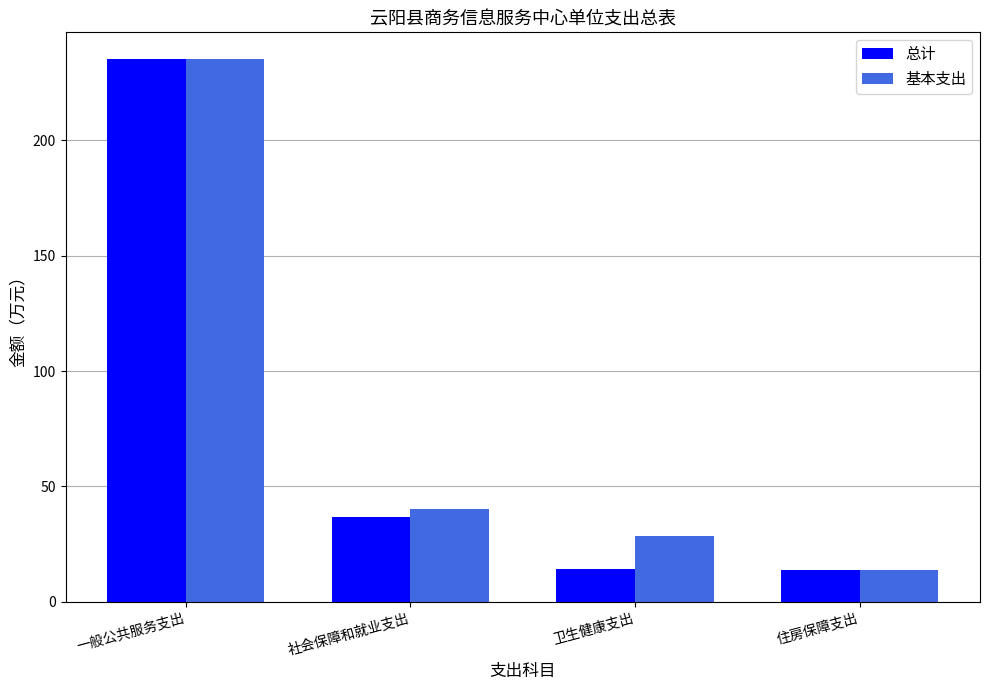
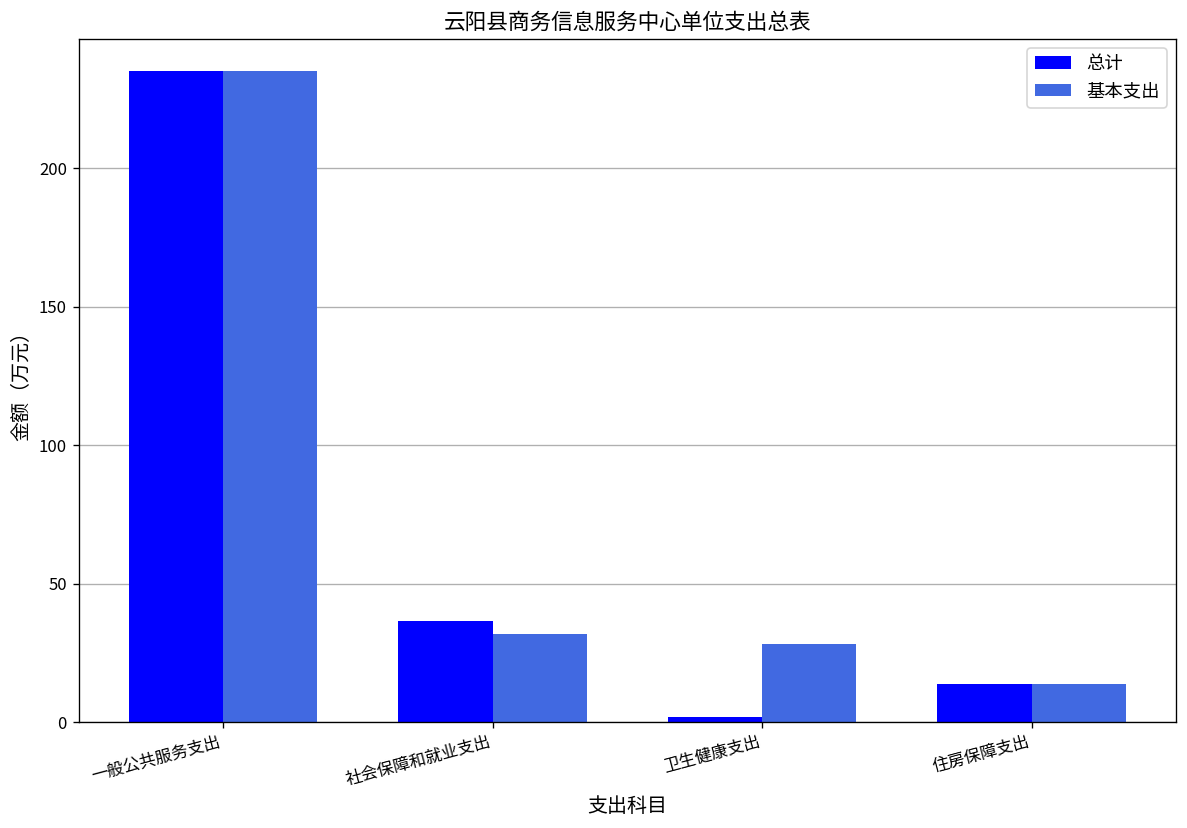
  {
    "总计": {
      "一般公共服务支出": 235,
      "社会保障和就业支出": 37,
-     "卫生健康支出": 14,
+     "卫生健康支出": 2,
      "住房保障支出": 14
    },
    "基本支出": {
      "一般公共服务支出": 235,
-     "社会保障和就业支出": 40,
+     "社会保障和就业支出": 32,
      "卫生健康支出": 28,
      "住房保障支出": 14
    }
  }
